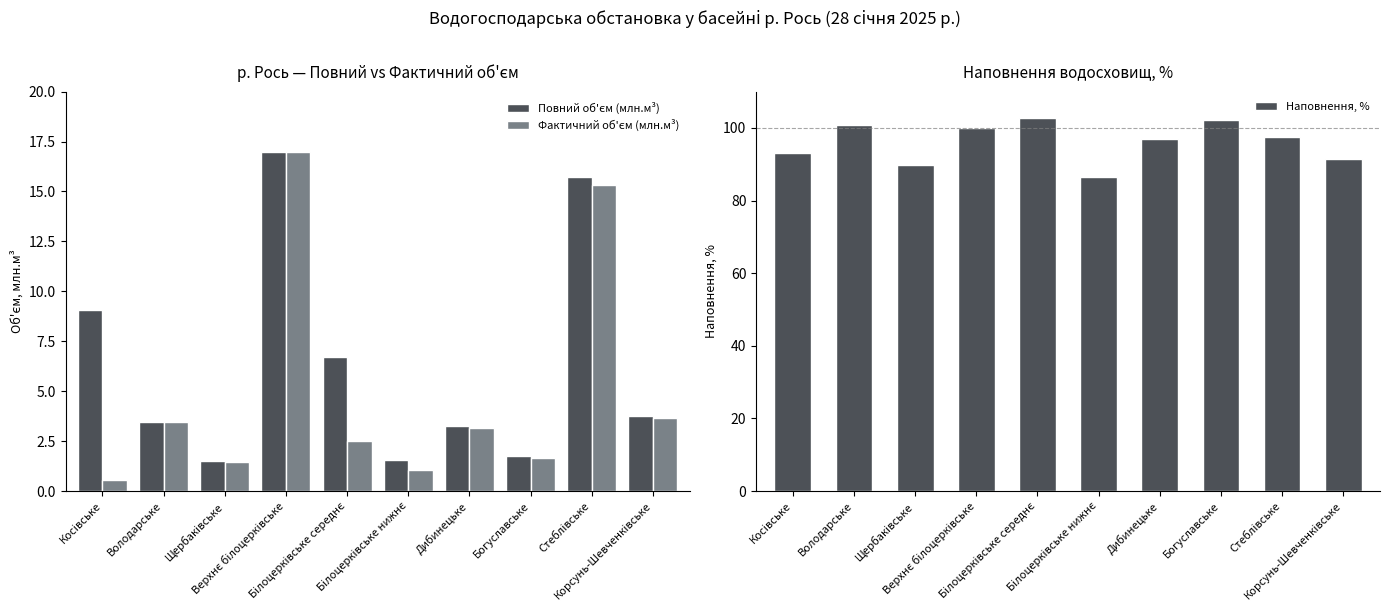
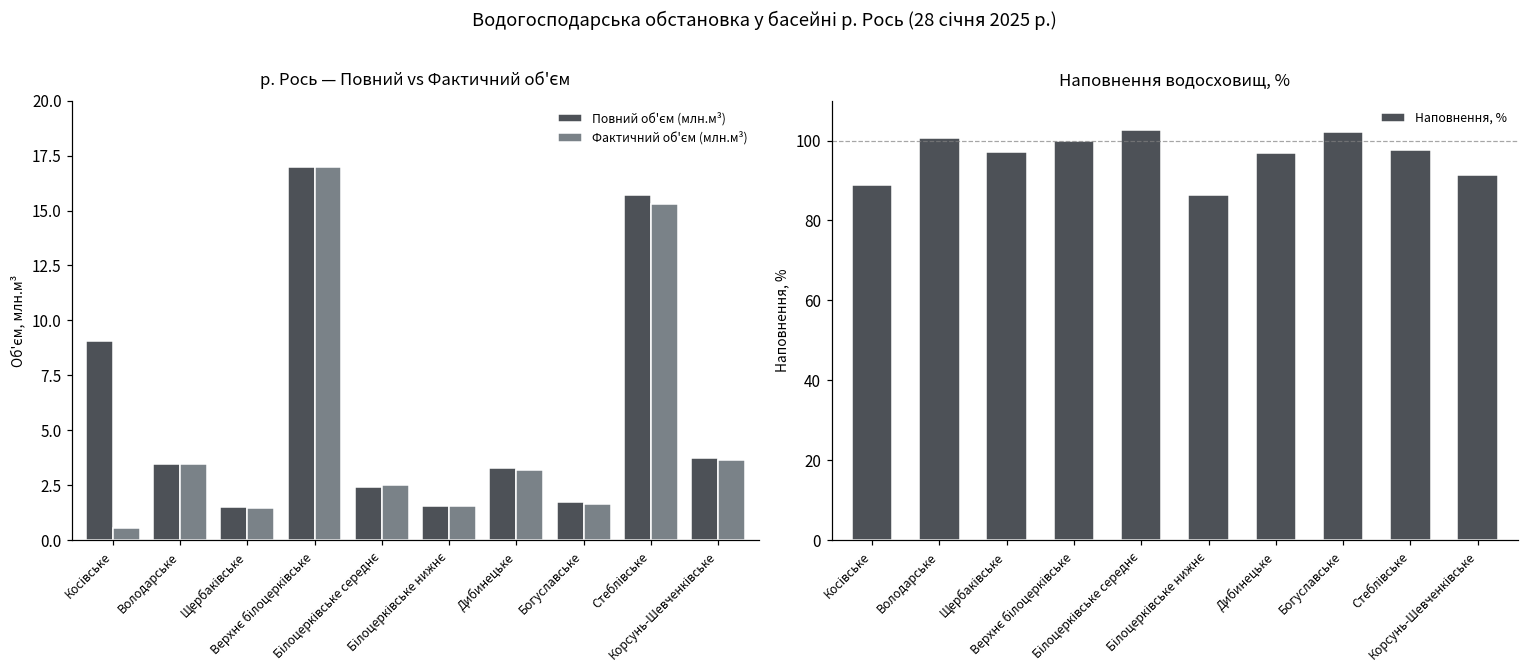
  {
    "р. Рось — Повний vs Фактичний об'єм": {
      "Повний об'єм (млн.м³)": {
        "Косівське": 9.1,
        "Володарське": 3.4,
        "Щербаківське": 1.5,
        "Верхнє білоцерківське": 17.0,
-       "Білоцерківське середнє": 6.7,
+       "Білоцерківське середнє": 2.4,
        "Білоцерківське нижнє": 1.6,
        "Дибинецьке": 3.3,
        "Богуславське": 1.8,
        "Стеблівське": 15.7,
        "Корсунь-Шевченківське": 3.8
      },
      "Фактичний об'єм (млн.м³)": {
        "Косівське": 0.6,
        "Володарське": 3.5,
        "Щербаківське": 1.5,
        "Верхнє білоцерківське": 17.0,
        "Білоцерківське середнє": 2.5,
-       "Білоцерківське нижнє": 1.1,
+       "Білоцерківське нижнє": 1.6,
        "Дибинецьке": 3.2,
        "Богуславське": 1.7,
        "Стеблівське": 15.3,
        "Корсунь-Шевченківське": 3.7
      }
    },
    "Наповнення водосховищ, %": {
-     "Косівське": 93,
+     "Косівське": 89,
      "Володарське": 101,
-     "Щербаківське": 90,
+     "Щербаківське": 97,
      "Верхнє білоцерківське": 100,
      "Білоцерківське середнє": 103,
      "Білоцерківське нижнє": 87,
      "Дибинецьке": 97,
      "Богуславське": 102,
      "Стеблівське": 98,
      "Корсунь-Шевченківське": 91
    }
  }
